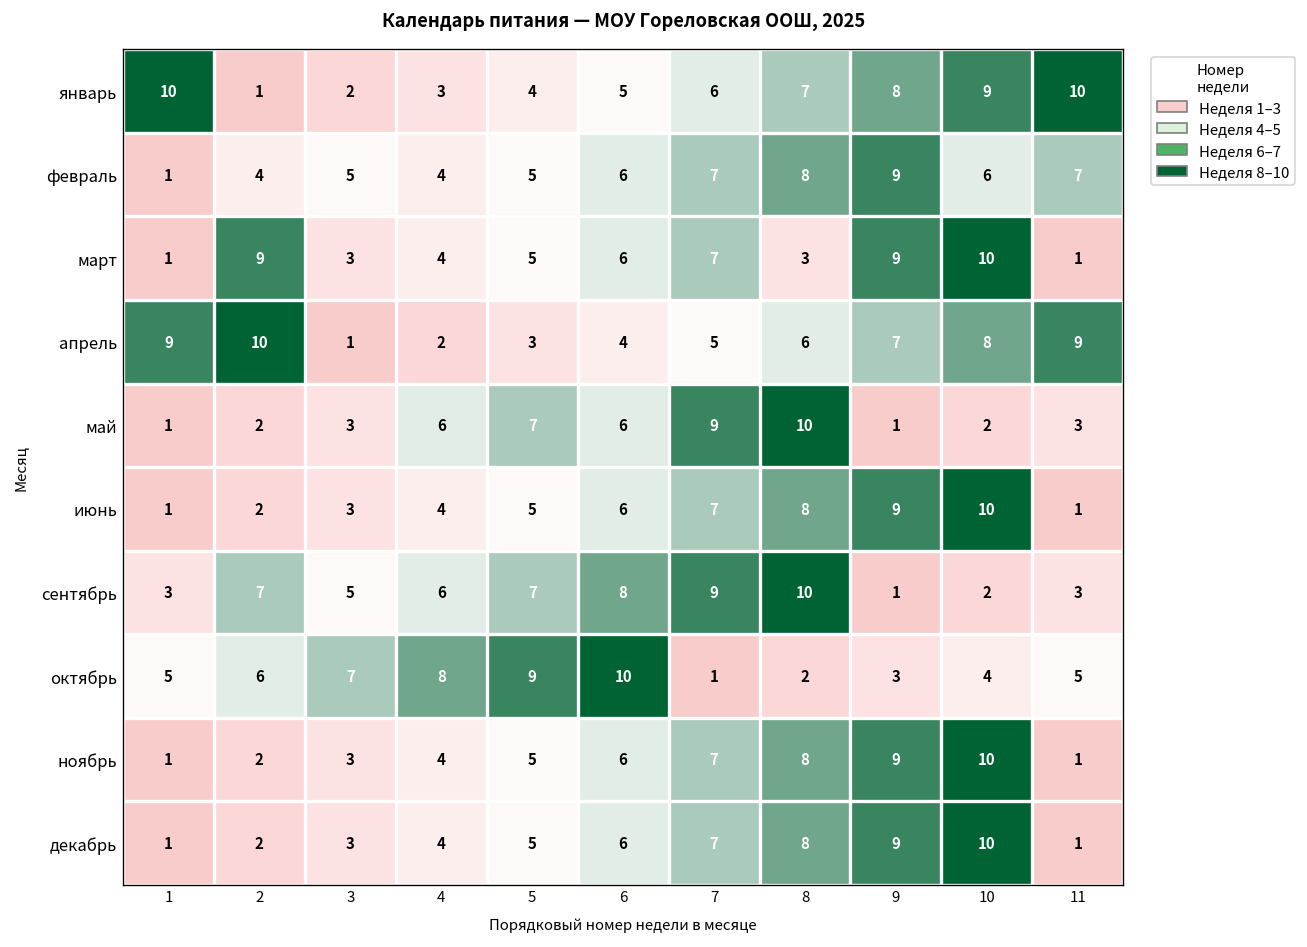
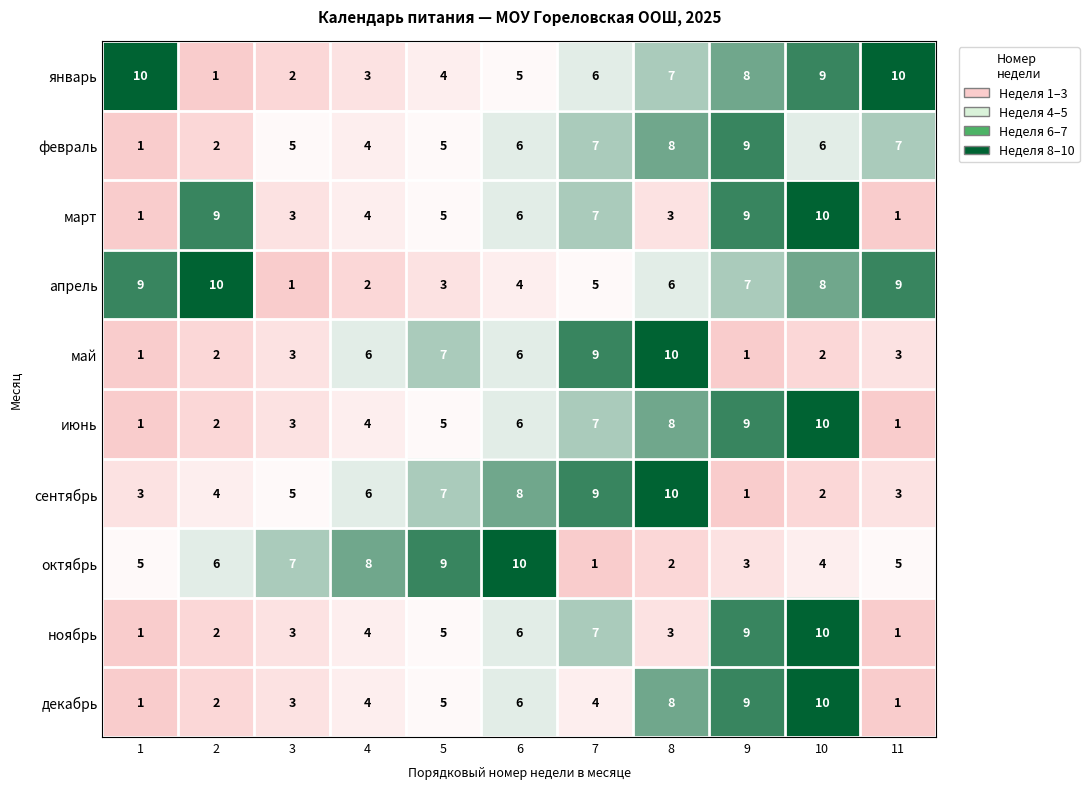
  {
    "январь": {
      "1": 10,
      "2": 1,
      "3": 2,
      "4": 3,
      "5": 4,
      "6": 5,
      "7": 6,
      "8": 7,
      "9": 8,
      "10": 9,
      "11": 10
    },
    "февраль": {
      "1": 1,
-     "2": 4,
+     "2": 2,
      "3": 5,
      "4": 4,
      "5": 5,
      "6": 6,
      "7": 7,
      "8": 8,
      "9": 9,
      "10": 6,
      "11": 7
    },
    "март": {
      "1": 1,
      "2": 9,
      "3": 3,
      "4": 4,
      "5": 5,
      "6": 6,
      "7": 7,
      "8": 3,
      "9": 9,
      "10": 10,
      "11": 1
    },
    "апрель": {
      "1": 9,
      "2": 10,
      "3": 1,
      "4": 2,
      "5": 3,
      "6": 4,
      "7": 5,
      "8": 6,
      "9": 7,
      "10": 8,
      "11": 9
    },
    "май": {
      "1": 1,
      "2": 2,
      "3": 3,
      "4": 6,
      "5": 7,
      "6": 6,
      "7": 9,
      "8": 10,
      "9": 1,
      "10": 2,
      "11": 3
    },
    "июнь": {
      "1": 1,
      "2": 2,
      "3": 3,
      "4": 4,
      "5": 5,
      "6": 6,
      "7": 7,
      "8": 8,
      "9": 9,
      "10": 10,
      "11": 1
    },
    "сентябрь": {
      "1": 3,
-     "2": 7,
+     "2": 4,
      "3": 5,
      "4": 6,
      "5": 7,
      "6": 8,
      "7": 9,
      "8": 10,
      "9": 1,
      "10": 2,
      "11": 3
    },
    "октябрь": {
      "1": 5,
      "2": 6,
      "3": 7,
      "4": 8,
      "5": 9,
      "6": 10,
      "7": 1,
      "8": 2,
      "9": 3,
      "10": 4,
      "11": 5
    },
    "ноябрь": {
      "1": 1,
      "2": 2,
      "3": 3,
      "4": 4,
      "5": 5,
      "6": 6,
      "7": 7,
-     "8": 8,
+     "8": 3,
      "9": 9,
      "10": 10,
      "11": 1
    },
    "декабрь": {
      "1": 1,
      "2": 2,
      "3": 3,
      "4": 4,
      "5": 5,
      "6": 6,
-     "7": 7,
+     "7": 4,
      "8": 8,
      "9": 9,
      "10": 10,
      "11": 1
    }
  }
